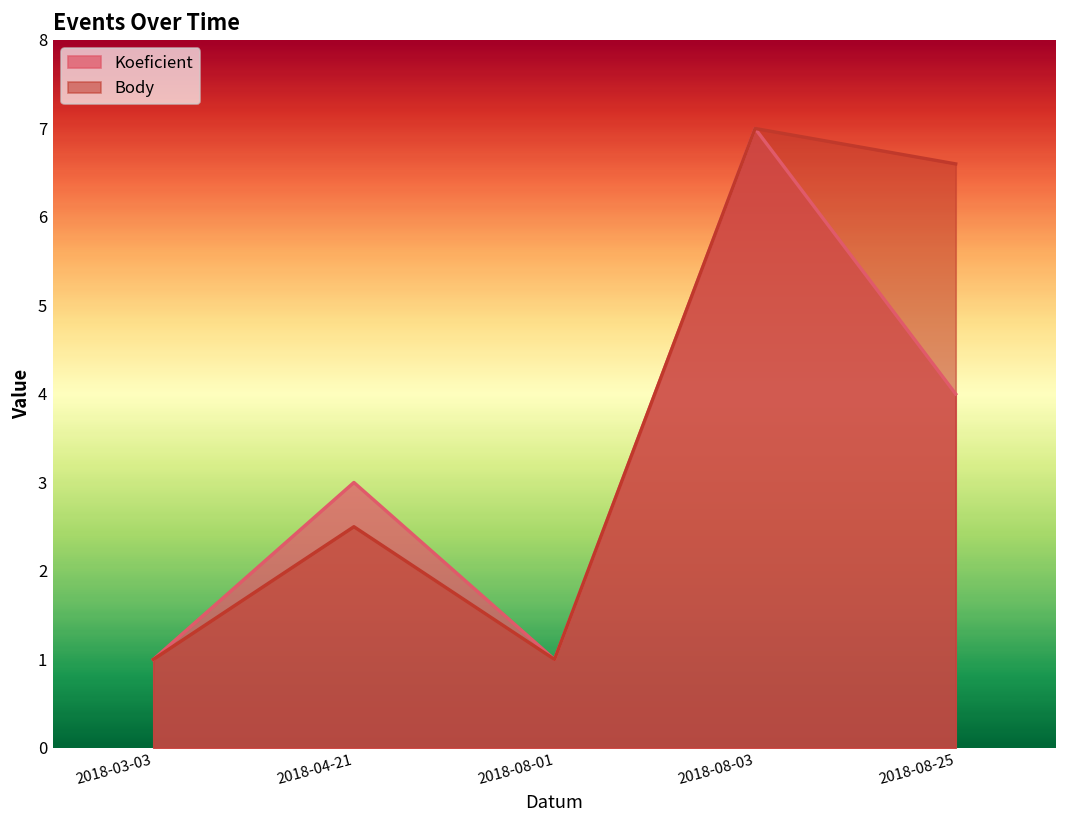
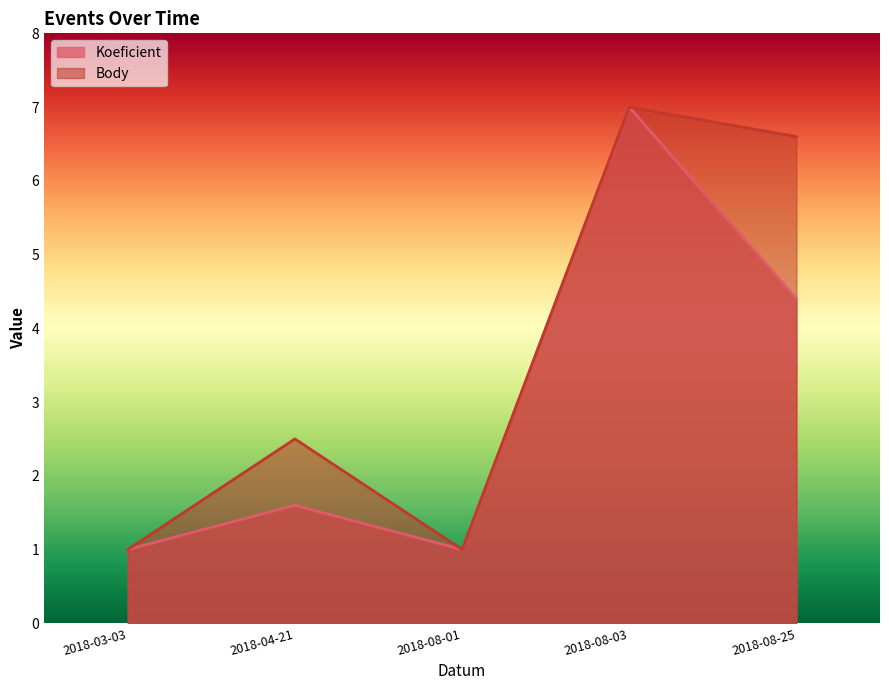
  {
    "Koeficient": {
-     "2018-04-21": 3.0,
-     "2018-08-25": 4.0
+     "2018-04-21": 1.6,
+     "2018-08-25": 4.4
    },
    "Body": {
      "2018-04-21": 2.5,
      "2018-08-25": 6.6
    }
  }
